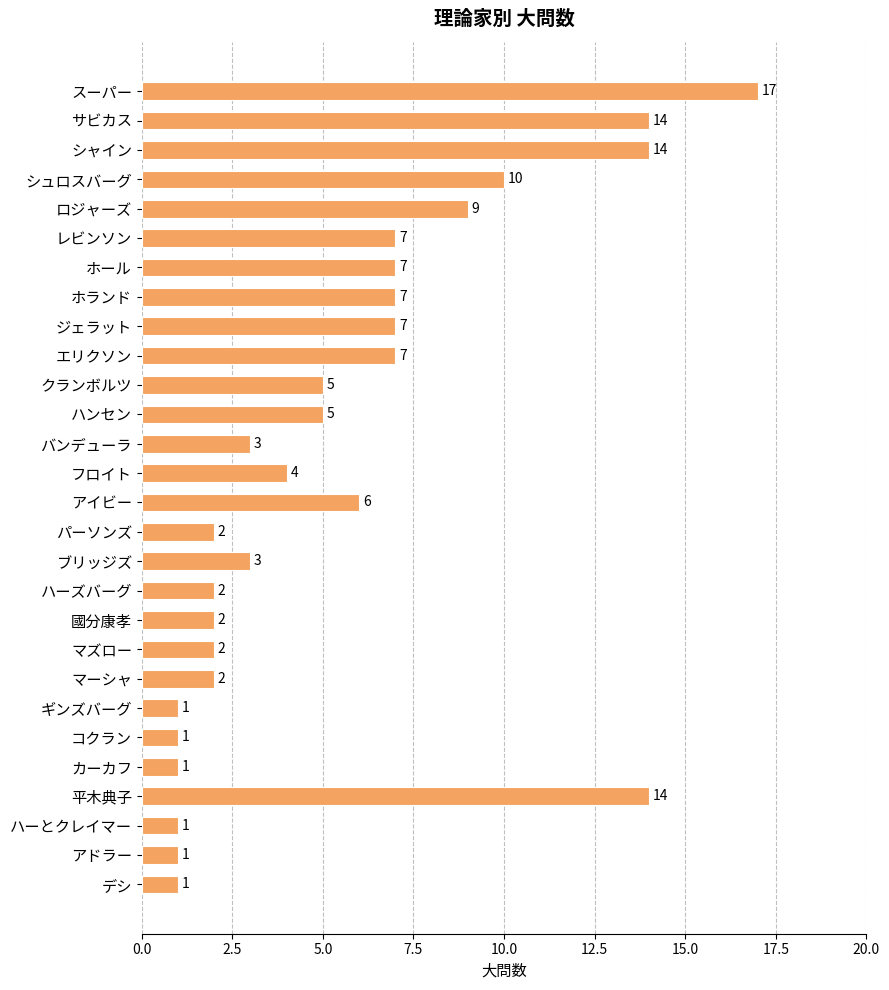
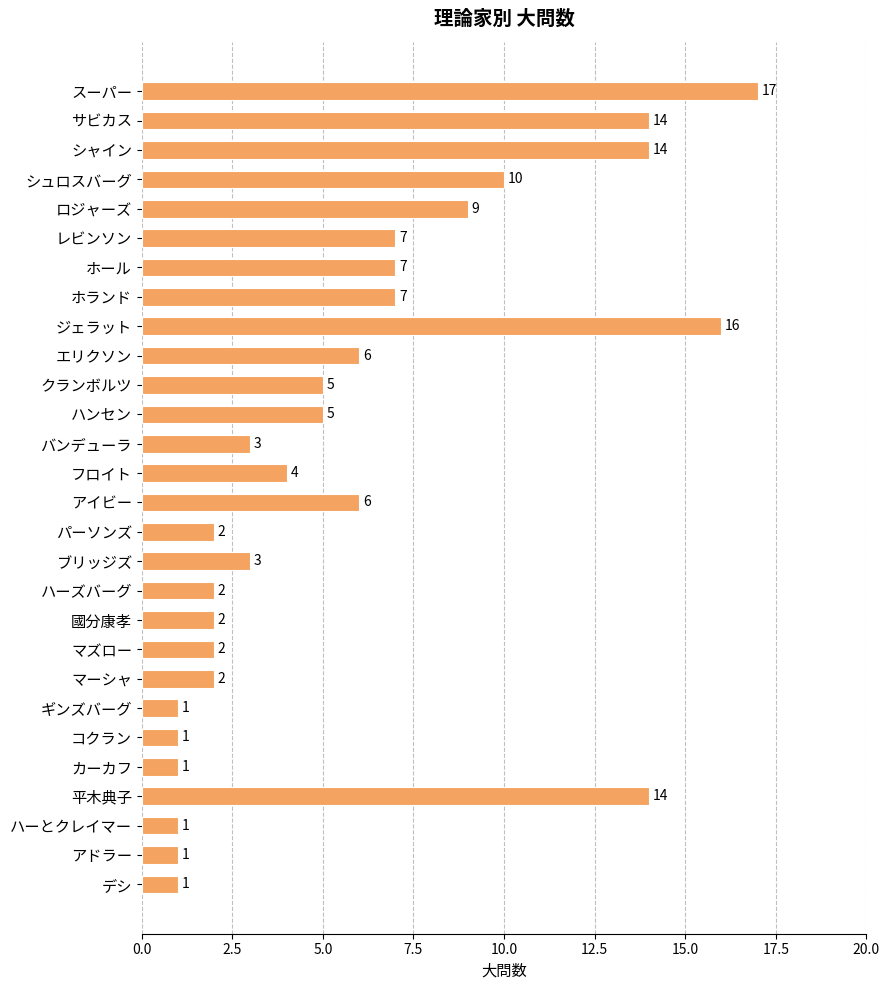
  {
    "スーパー": 17,
    "サビカス": 14,
    "シャイン": 14,
    "シュロスバーグ": 10,
    "ロジャーズ": 9,
    "レビンソン": 7,
    "ホール": 7,
    "ホランド": 7,
-   "ジェラット": 7,
-   "エリクソン": 7,
+   "ジェラット": 16,
+   "エリクソン": 6,
    "クランボルツ": 5,
    "ハンセン": 5,
    "バンデューラ": 3,
    "フロイト": 4,
    "アイビー": 6,
    "パーソンズ": 2,
    "ブリッジズ": 3,
    "ハーズバーグ": 2,
    "國分康孝": 2,
    "マズロー": 2,
    "マーシャ": 2,
    "ギンズバーグ": 1,
    "コクラン": 1,
    "カーカフ": 1,
    "平木典子": 14,
    "ハーとクレイマー": 1,
    "アドラー": 1,
    "デシ": 1
  }
